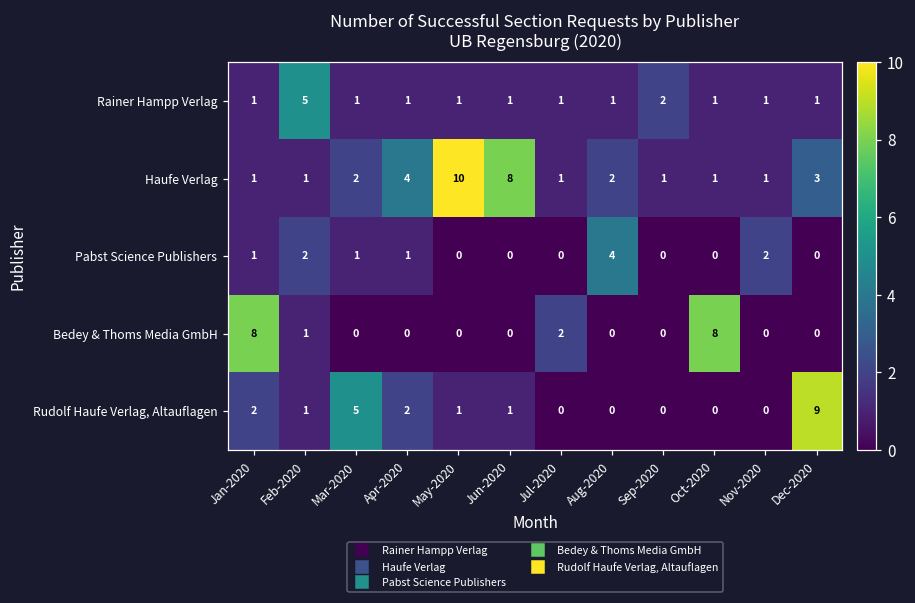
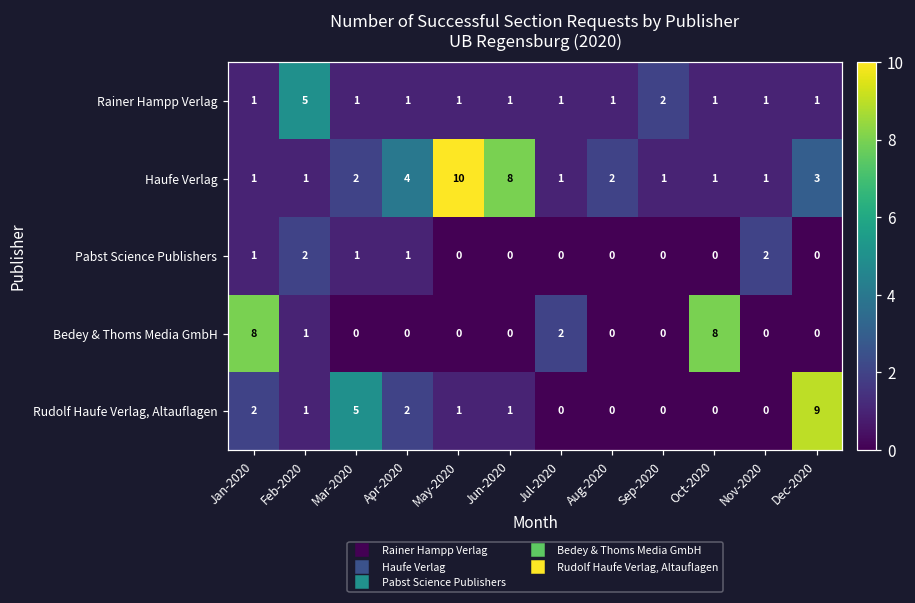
  {
    "Rainer Hampp Verlag": {
      "Jan-2020": 1,
      "Feb-2020": 5,
      "Mar-2020": 1,
      "Apr-2020": 1,
      "May-2020": 1,
      "Jun-2020": 1,
      "Jul-2020": 1,
      "Aug-2020": 1,
      "Sep-2020": 2,
      "Oct-2020": 1,
      "Nov-2020": 1,
      "Dec-2020": 1
    },
    "Haufe Verlag": {
      "Jan-2020": 1,
      "Feb-2020": 1,
      "Mar-2020": 2,
      "Apr-2020": 4,
      "May-2020": 10,
      "Jun-2020": 8,
      "Jul-2020": 1,
      "Aug-2020": 2,
      "Sep-2020": 1,
      "Oct-2020": 1,
      "Nov-2020": 1,
      "Dec-2020": 3
    },
    "Pabst Science Publishers": {
      "Jan-2020": 1,
      "Feb-2020": 2,
      "Mar-2020": 1,
      "Apr-2020": 1,
      "May-2020": 0,
      "Jun-2020": 0,
      "Jul-2020": 0,
-     "Aug-2020": 4,
+     "Aug-2020": 0,
      "Sep-2020": 0,
      "Oct-2020": 0,
      "Nov-2020": 2,
      "Dec-2020": 0
    },
    "Bedey & Thoms Media GmbH": {
      "Jan-2020": 8,
      "Feb-2020": 1,
      "Mar-2020": 0,
      "Apr-2020": 0,
      "May-2020": 0,
      "Jun-2020": 0,
      "Jul-2020": 2,
      "Aug-2020": 0,
      "Sep-2020": 0,
      "Oct-2020": 8,
      "Nov-2020": 0,
      "Dec-2020": 0
    },
    "Rudolf Haufe Verlag, Altauflagen": {
      "Jan-2020": 2,
      "Feb-2020": 1,
      "Mar-2020": 5,
      "Apr-2020": 2,
      "May-2020": 1,
      "Jun-2020": 1,
      "Jul-2020": 0,
      "Aug-2020": 0,
      "Sep-2020": 0,
      "Oct-2020": 0,
      "Nov-2020": 0,
      "Dec-2020": 9
    }
  }
